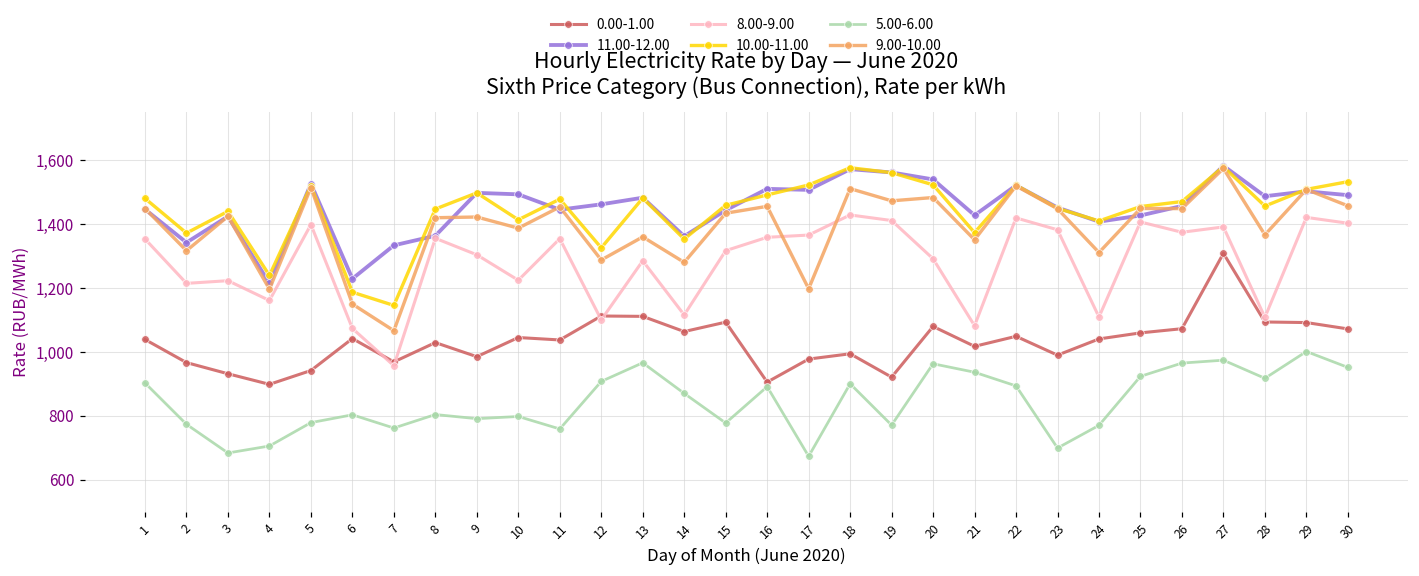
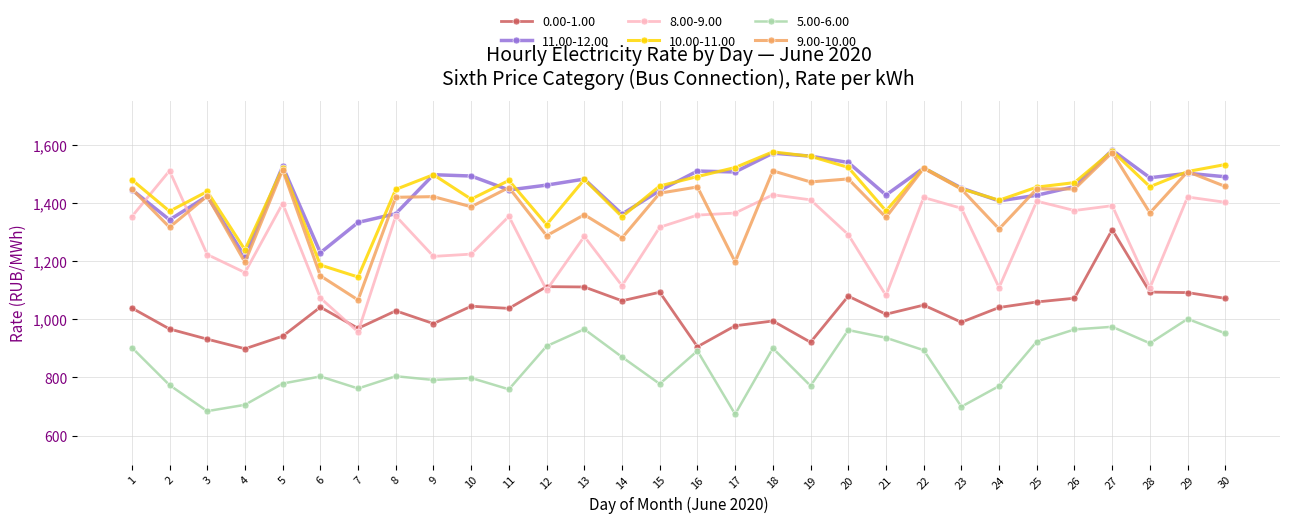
  {
    "0.00-1.00": {
      "1": "1,040",
      "2": "970",
      "3": "930",
      "4": "900",
      "5": "940",
      "6": "1,040",
      "7": "970",
      "8": "1,030",
      "9": "980",
      "10": "1,040",
      "11": "1,040",
      "12": "1,110",
      "13": "1,110",
      "14": "1,060",
      "15": "1,090",
      "16": "910",
      "17": "980",
      "18": "990",
      "19": "920",
      "20": "1,080",
      "21": "1,020",
      "22": "1,050",
      "23": "990",
      "24": "1,040",
      "25": "1,060",
      "26": "1,070",
      "27": "1,310",
      "28": "1,090",
      "29": "1,090",
      "30": "1,070"
    },
    "11.00-12.00": {
      "2": "1,340",
      "4": "1,210",
      "6": "1,230",
      "7": "1,330",
      "10": "1,490",
      "12": "1,460",
      "14": "1,360",
      "15": "1,440",
      "16": "1,510",
      "17": "1,510",
      "20": "1,540",
      "21": "1,430",
      "25": "1,430",
      "28": "1,490",
      "30": "1,490"
    },
    "8.00-9.00": {
      "1": "1,350",
-     "2": "1,210",
+     "2": "1,510",
      "3": "1,220",
      "4": "1,160",
      "5": "1,400",
      "6": "1,070",
      "7": "960",
-     "9": "1,300",
+     "9": "1,220",
      "10": "1,220",
      "11": "1,350",
      "12": "1,100",
      "13": "1,280",
      "14": "1,120",
      "15": "1,320",
      "16": "1,360",
      "17": "1,370",
      "18": "1,430",
      "19": "1,410",
      "20": "1,290",
      "21": "1,080",
      "22": "1,420",
      "23": "1,380",
      "24": "1,110",
      "25": "1,410",
      "26": "1,370",
      "27": "1,390",
      "28": "1,110",
      "29": "1,420",
      "30": "1,400"
    },
    "10.00-11.00": {
      "1": "1,480",
      "2": "1,370",
      "3": "1,440",
      "4": "1,240",
      "6": "1,190",
      "7": "1,150",
      "8": "1,450",
      "10": "1,410",
      "11": "1,480",
      "12": "1,330",
      "14": "1,350",
      "15": "1,460",
      "16": "1,490",
      "17": "1,520",
      "20": "1,520",
      "21": "1,370",
      "26": "1,470",
      "28": "1,460",
      "30": "1,530"
    },
    "5.00-6.00": {
      "1": "900",
      "2": "770",
      "3": "680",
      "4": "710",
      "5": "780",
      "6": "800",
      "7": "760",
      "8": "800",
      "9": "790",
      "10": "800",
      "11": "760",
      "12": "910",
      "13": "970",
      "14": "870",
      "15": "780",
      "16": "890",
      "17": "670",
      "18": "900",
      "19": "770",
      "20": "960",
      "21": "940",
      "22": "890",
      "23": "700",
      "24": "770",
      "25": "920",
      "26": "960",
      "27": "970",
      "28": "920",
      "29": "1,000",
      "30": "950"
    },
    "9.00-10.00": {
      "2": "1,320",
      "4": "1,200",
      "6": "1,150",
      "7": "1,070",
      "8": "1,420",
      "9": "1,420",
      "10": "1,390",
      "12": "1,290",
      "13": "1,360",
      "14": "1,280",
      "15": "1,430",
      "16": "1,450",
      "17": "1,200",
      "18": "1,510",
      "19": "1,470",
      "20": "1,480",
      "21": "1,350",
      "24": "1,310",
      "28": "1,370",
      "30": "1,460"
    }
  }
